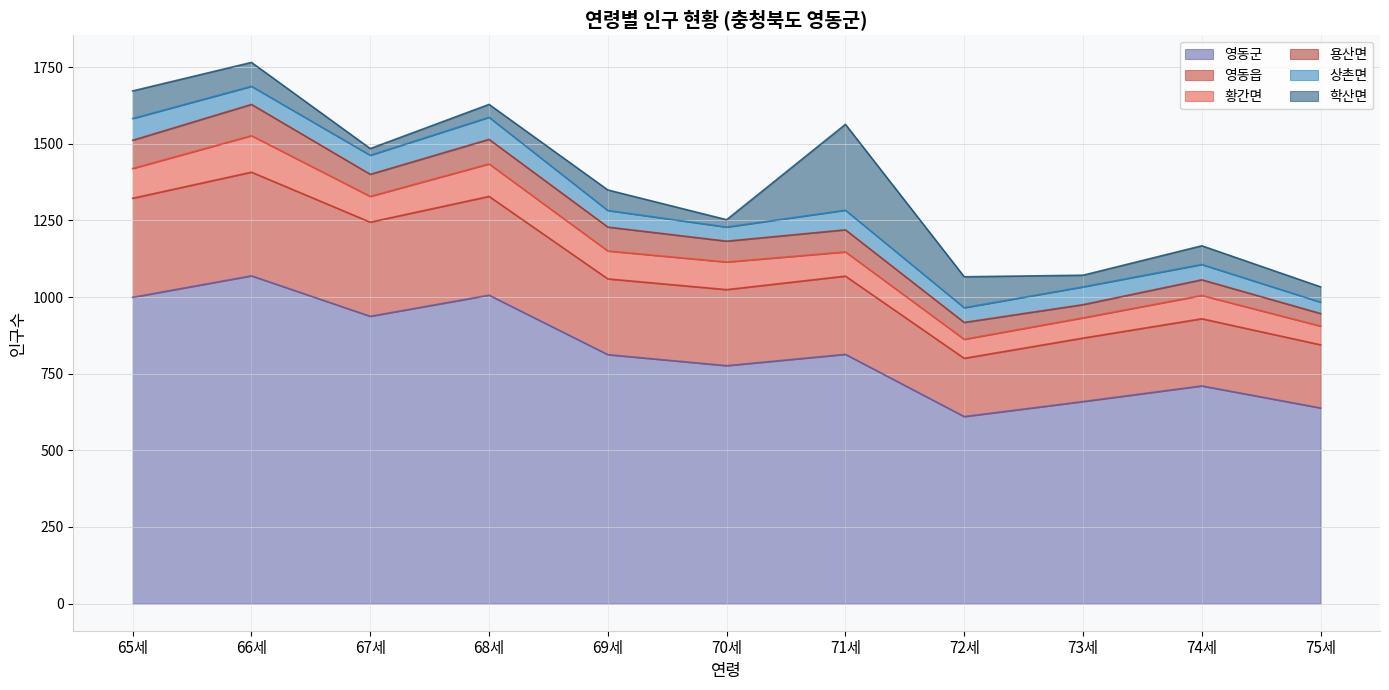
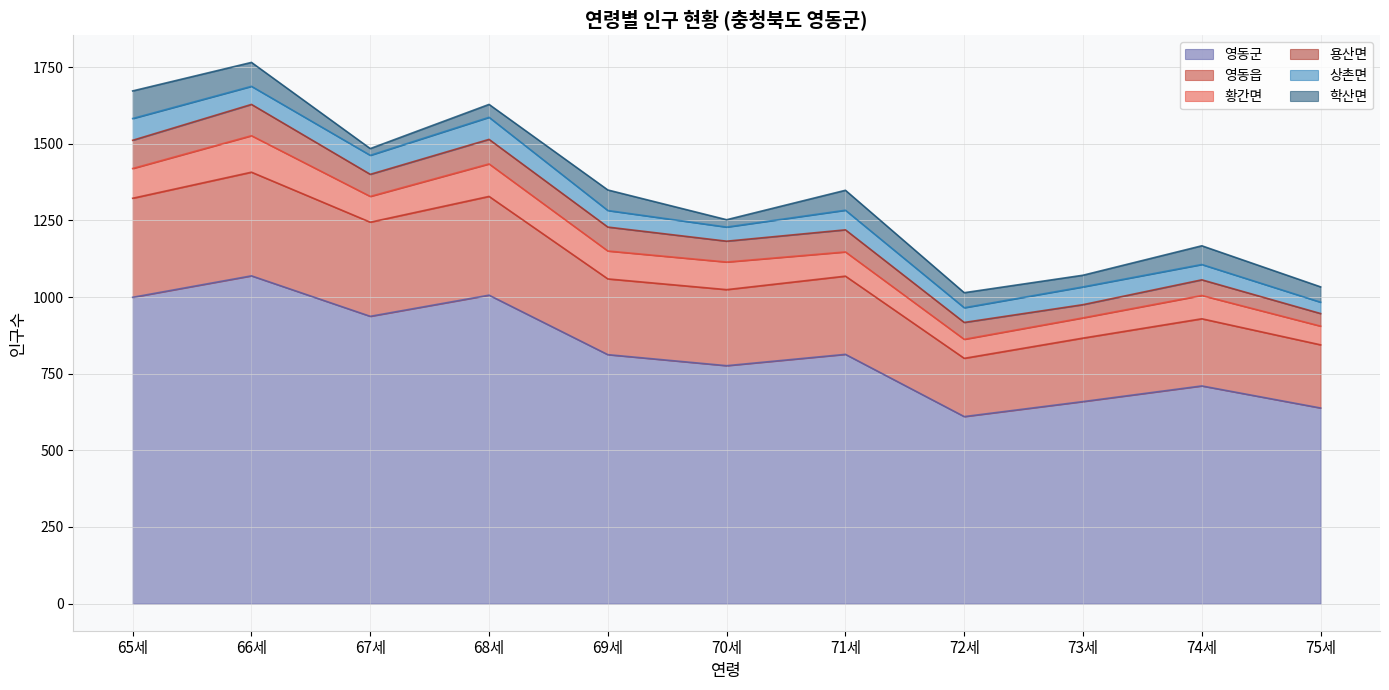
  {
    "학산면": {
      "65세": 90,
      "66세": 80,
      "67세": 20,
      "68세": 40,
      "69세": 70,
      "70세": 20,
-     "71세": 280,
-     "72세": 100,
+     "71세": 70,
+     "72세": 50,
      "73세": 40,
      "74세": 60,
      "75세": 50
    }
  }
